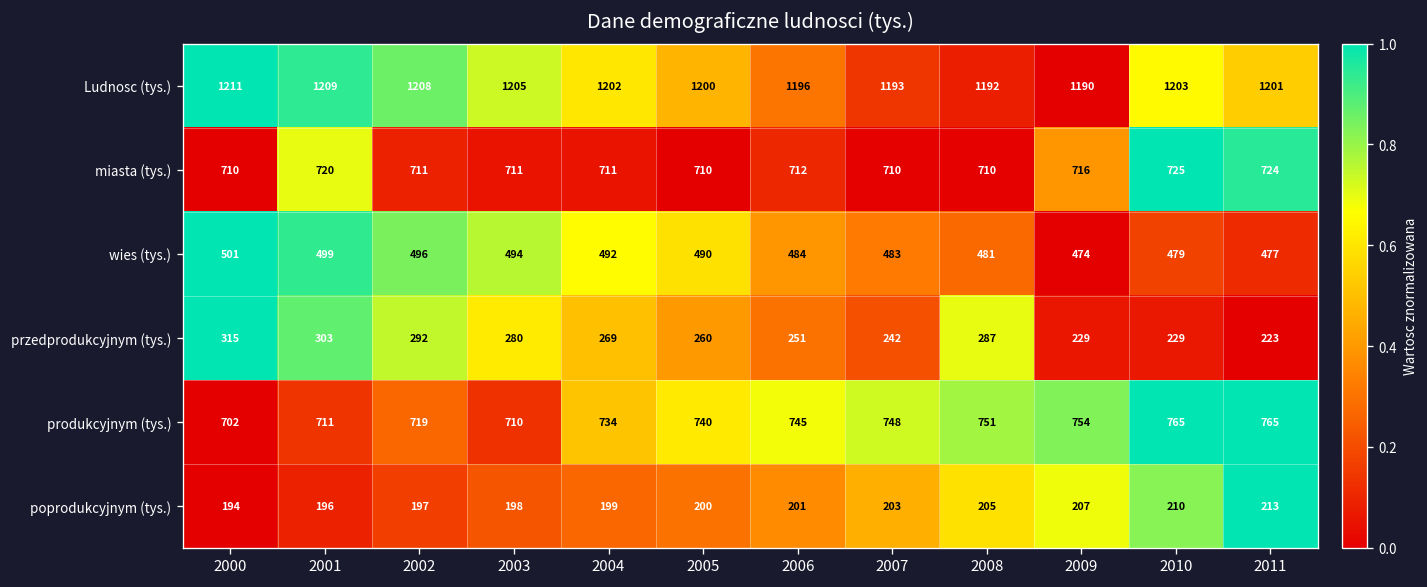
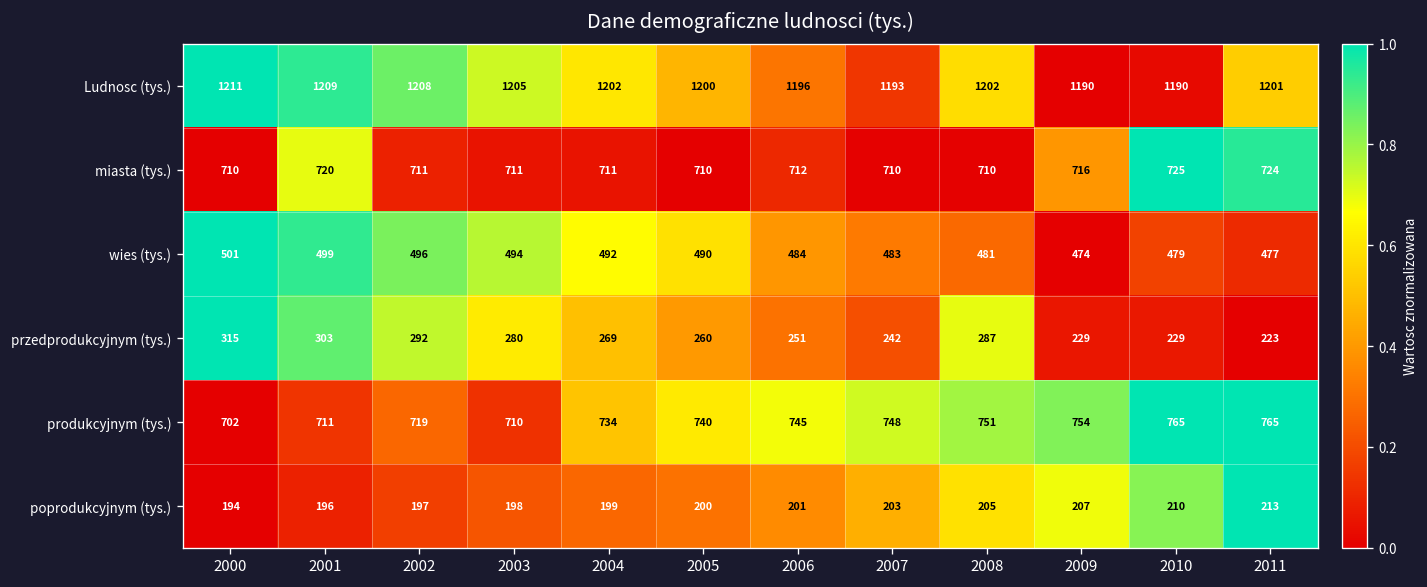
  {
    "Ludnosc (tys.)": {
      "2000": 1211,
      "2001": 1209,
      "2002": 1208,
      "2003": 1205,
      "2004": 1202,
      "2005": 1200,
      "2006": 1196,
      "2007": 1193,
-     "2008": 1192,
+     "2008": 1202,
      "2009": 1190,
-     "2010": 1203,
+     "2010": 1190,
      "2011": 1201
    },
    "miasta (tys.)": {
      "2000": 710,
      "2001": 720,
      "2002": 711,
      "2003": 711,
      "2004": 711,
      "2005": 710,
      "2006": 712,
      "2007": 710,
      "2008": 710,
      "2009": 716,
      "2010": 725,
      "2011": 724
    },
    "wies (tys.)": {
      "2000": 501,
      "2001": 499,
      "2002": 496,
      "2003": 494,
      "2004": 492,
      "2005": 490,
      "2006": 484,
      "2007": 483,
      "2008": 481,
      "2009": 474,
      "2010": 479,
      "2011": 477
    },
    "przedprodukcyjnym (tys.)": {
      "2000": 315,
      "2001": 303,
      "2002": 292,
      "2003": 280,
      "2004": 269,
      "2005": 260,
      "2006": 251,
      "2007": 242,
      "2008": 287,
      "2009": 229,
      "2010": 229,
      "2011": 223
    },
    "produkcyjnym (tys.)": {
      "2000": 702,
      "2001": 711,
      "2002": 719,
      "2003": 710,
      "2004": 734,
      "2005": 740,
      "2006": 745,
      "2007": 748,
      "2008": 751,
      "2009": 754,
      "2010": 765,
      "2011": 765
    },
    "poprodukcyjnym (tys.)": {
      "2000": 194,
      "2001": 196,
      "2002": 197,
      "2003": 198,
      "2004": 199,
      "2005": 200,
      "2006": 201,
      "2007": 203,
      "2008": 205,
      "2009": 207,
      "2010": 210,
      "2011": 213
    }
  }
